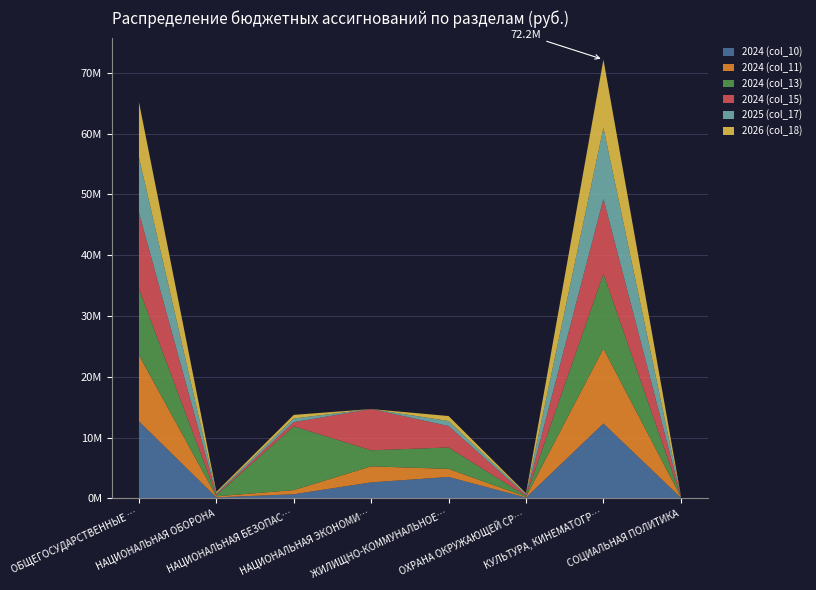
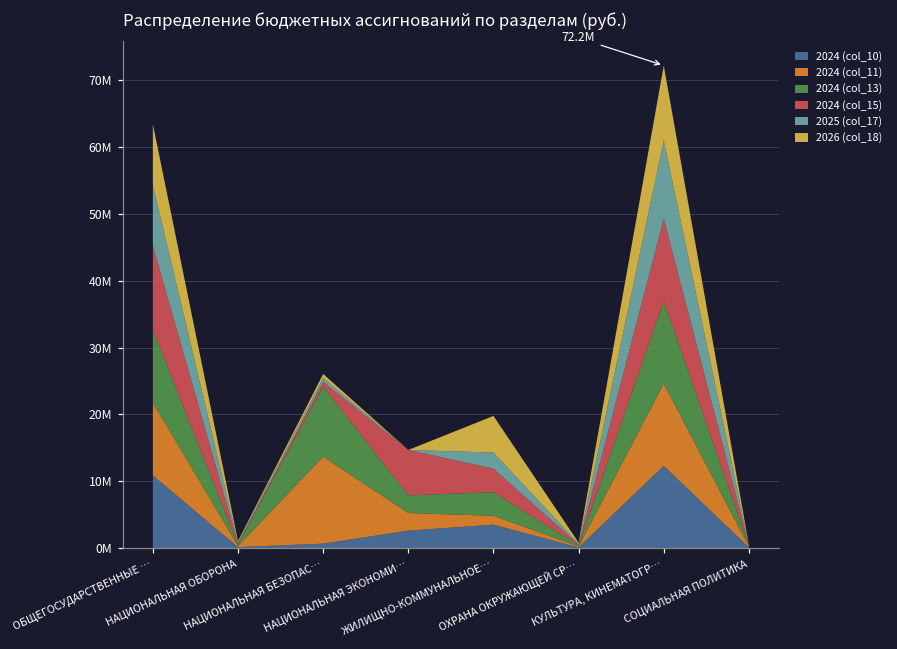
  {
    "2024 (col_10)": {
-     "ОБЩЕГОСУДАРСТВЕННЫЕ …": 13000000,
+     "ОБЩЕГОСУДАРСТВЕННЫЕ …": 11000000,
      "НАЦИОНАЛЬНАЯ БЕЗОПАС…": 1000000,
      "НАЦИОНАЛЬНАЯ ЭКОНОМИ…": 3000000,
      "ЖИЛИЩНО-КОММУНАЛЬНОЕ…": 4000000,
      "КУЛЬТУРА, КИНЕМАТОГР…": 12000000
    },
    "2024 (col_11)": {
      "ОБЩЕГОСУДАРСТВЕННЫЕ …": 11000000,
-     "НАЦИОНАЛЬНАЯ БЕЗОПАС…": 1000000,
+     "НАЦИОНАЛЬНАЯ БЕЗОПАС…": 13000000,
      "НАЦИОНАЛЬНАЯ ЭКОНОМИ…": 3000000,
      "ЖИЛИЩНО-КОММУНАЛЬНОЕ…": 1000000,
      "КУЛЬТУРА, КИНЕМАТОГР…": 12000000
    },
    "2024 (col_13)": {
      "ОБЩЕГОСУДАРСТВЕННЫЕ …": 11000000,
      "НАЦИОНАЛЬНАЯ БЕЗОПАС…": 10000000,
      "НАЦИОНАЛЬНАЯ ЭКОНОМИ…": 3000000,
      "ЖИЛИЩНО-КОММУНАЛЬНОЕ…": 4000000,
      "КУЛЬТУРА, КИНЕМАТОГР…": 12000000
    },
    "2024 (col_15)": {
      "ОБЩЕГОСУДАРСТВЕННЫЕ …": 13000000,
      "НАЦИОНАЛЬНАЯ БЕЗОПАС…": 1000000,
      "ЖИЛИЩНО-КОММУНАЛЬНОЕ…": 4000000,
      "КУЛЬТУРА, КИНЕМАТОГР…": 12000000
    },
    "2025 (col_17)": {
      "ОБЩЕГОСУДАРСТВЕННЫЕ …": 9000000,
      "НАЦИОНАЛЬНАЯ БЕЗОПАС…": 1000000,
-     "ЖИЛИЩНО-КОММУНАЛЬНОЕ…": 1000000,
+     "ЖИЛИЩНО-КОММУНАЛЬНОЕ…": 2000000,
      "КУЛЬТУРА, КИНЕМАТОГР…": 12000000
    },
    "2026 (col_18)": {
      "ОБЩЕГОСУДАРСТВЕННЫЕ …": 9000000,
      "НАЦИОНАЛЬНАЯ БЕЗОПАС…": 1000000,
-     "ЖИЛИЩНО-КОММУНАЛЬНОЕ…": 1000000
+     "ЖИЛИЩНО-КОММУНАЛЬНОЕ…": 5000000
    }
  }
